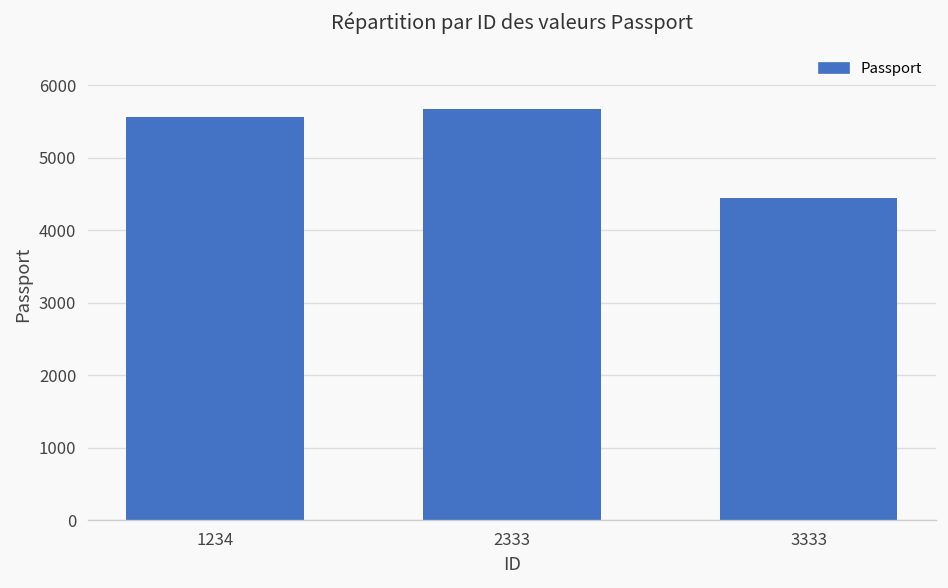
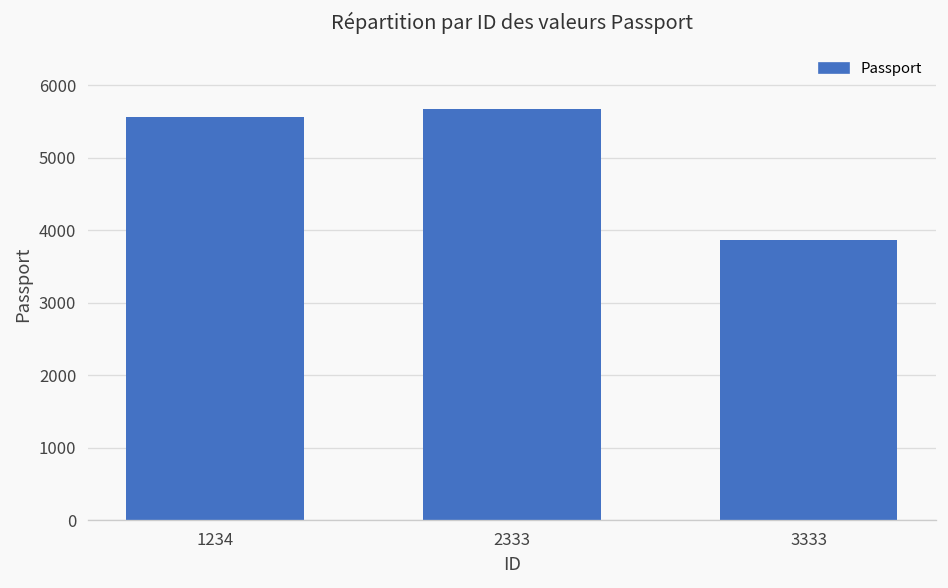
  {
    "1234": 5600,
    "2333": 5700,
-   "3333": 4400
+   "3333": 3900
  }
